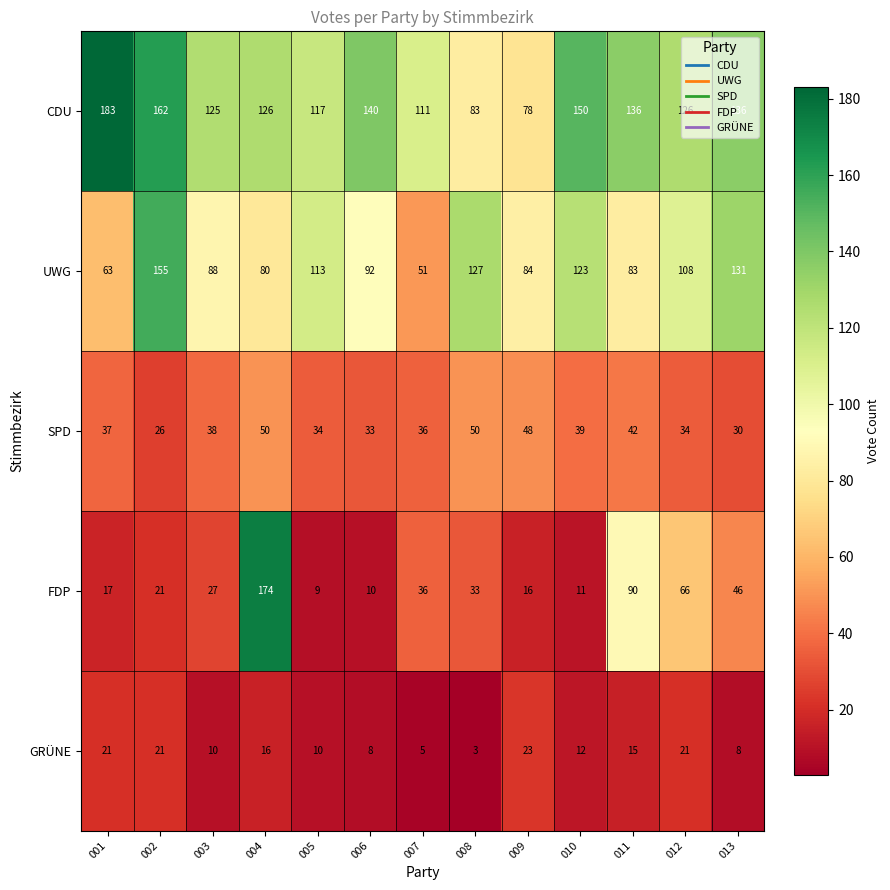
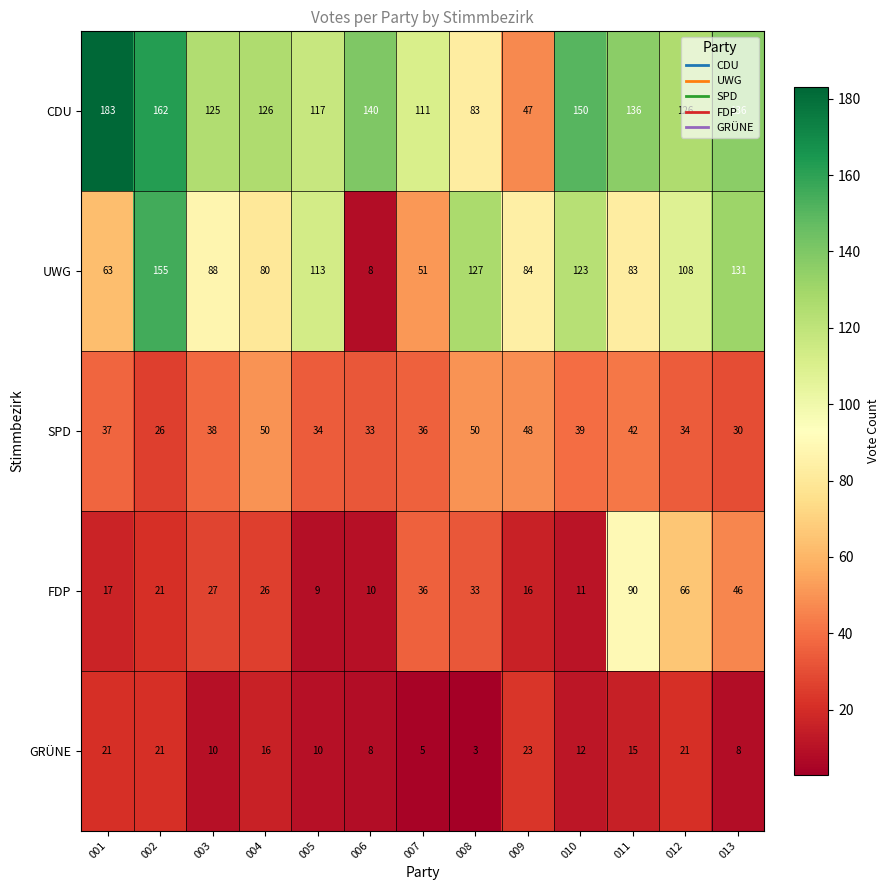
  {
    "CDU": {
      "001": 183,
      "002": 162,
      "003": 125,
      "004": 126,
      "005": 117,
      "006": 140,
      "007": 111,
      "008": 83,
-     "009": 78,
+     "009": 47,
      "010": 150,
      "011": 136
    },
    "UWG": {
      "001": 63,
      "002": 155,
      "003": 88,
      "004": 80,
      "005": 113,
-     "006": 92,
+     "006": 8,
      "007": 51,
      "008": 127,
      "009": 84,
      "010": 123,
      "011": 83,
      "012": 108,
      "013": 131
    },
    "SPD": {
      "001": 37,
      "002": 26,
      "003": 38,
      "004": 50,
      "005": 34,
      "006": 33,
      "007": 36,
      "008": 50,
      "009": 48,
      "010": 39,
      "011": 42,
      "012": 34,
      "013": 30
    },
    "FDP": {
      "001": 17,
      "002": 21,
      "003": 27,
-     "004": 174,
+     "004": 26,
      "005": 9,
      "006": 10,
      "007": 36,
      "008": 33,
      "009": 16,
      "010": 11,
      "011": 90,
      "012": 66,
      "013": 46
    },
    "GRÜNE": {
      "001": 21,
      "002": 21,
      "003": 10,
      "004": 16,
      "005": 10,
      "006": 8,
      "007": 5,
      "008": 3,
      "009": 23,
      "010": 12,
      "011": 15,
      "012": 21,
      "013": 8
    }
  }
